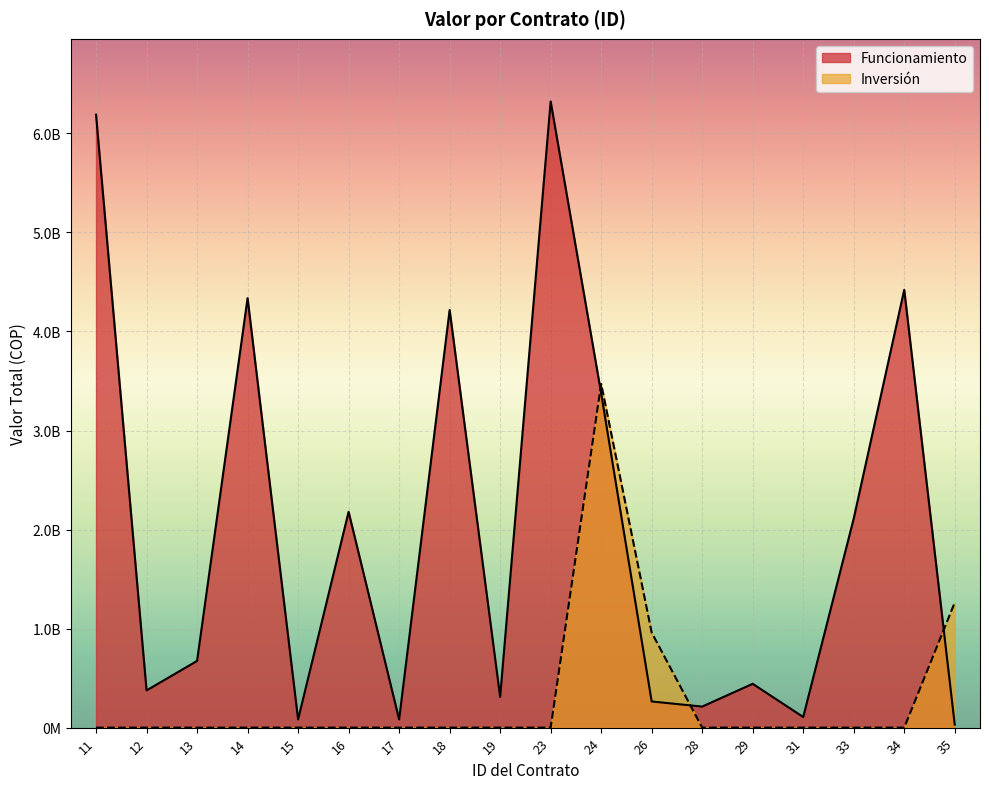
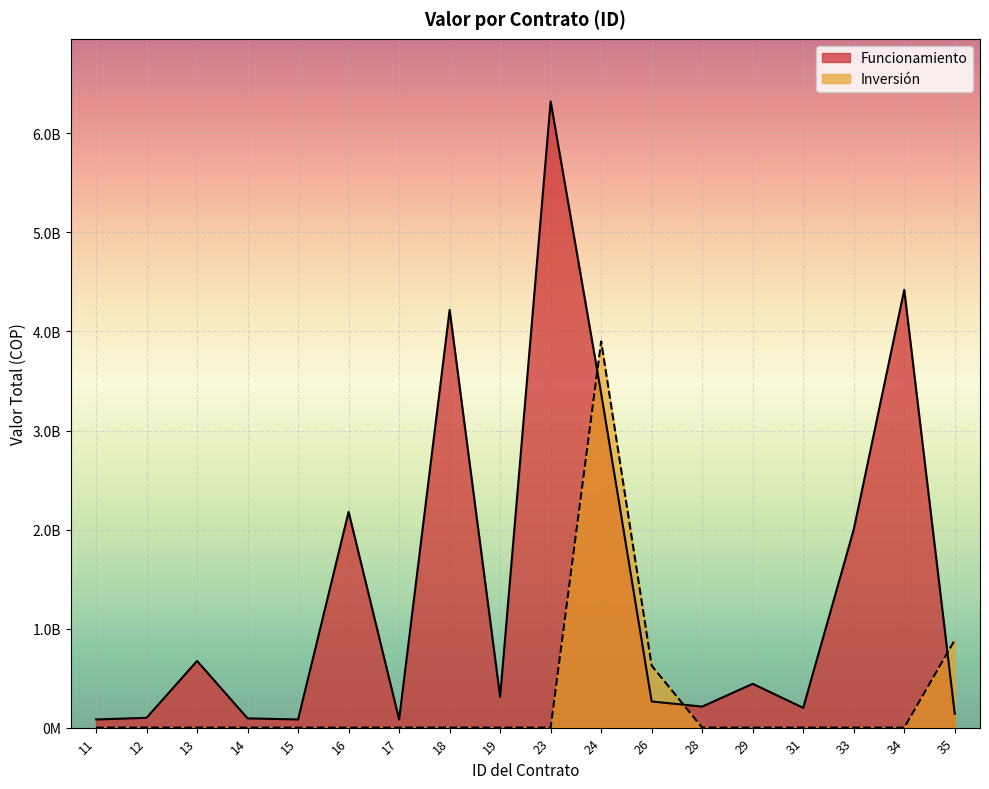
  {
    "Funcionamiento": {
-     "11": 6200000000,
-     "12": 400000000,
+     "11": 100000000,
+     "12": 100000000,
      "13": 700000000,
-     "14": 4300000000,
+     "14": 100000000,
      "15": 100000000,
      "16": 2200000000,
      "17": 100000000,
      "18": 4200000000,
      "19": 300000000,
      "23": 6300000000,
      "24": 3400000000,
      "26": 300000000,
      "28": 200000000,
      "29": 400000000,
-     "31": 100000000,
-     "33": 2100000000,
+     "31": 200000000,
+     "33": 2000000000,
      "34": 4400000000,
-     "35": 0
+     "35": 100000000
    },
    "Inversión": {
      "11": 0,
      "12": 0,
      "13": 0,
      "14": 0,
      "15": 0,
      "16": 0,
      "17": 0,
      "18": 0,
      "19": 0,
      "23": 0,
-     "24": 3500000000,
-     "26": 1000000000,
+     "24": 3900000000,
+     "26": 600000000,
      "28": 0,
      "29": 0,
      "31": 0,
      "33": 0,
      "34": 0,
-     "35": 1300000000
+     "35": 900000000
    }
  }
